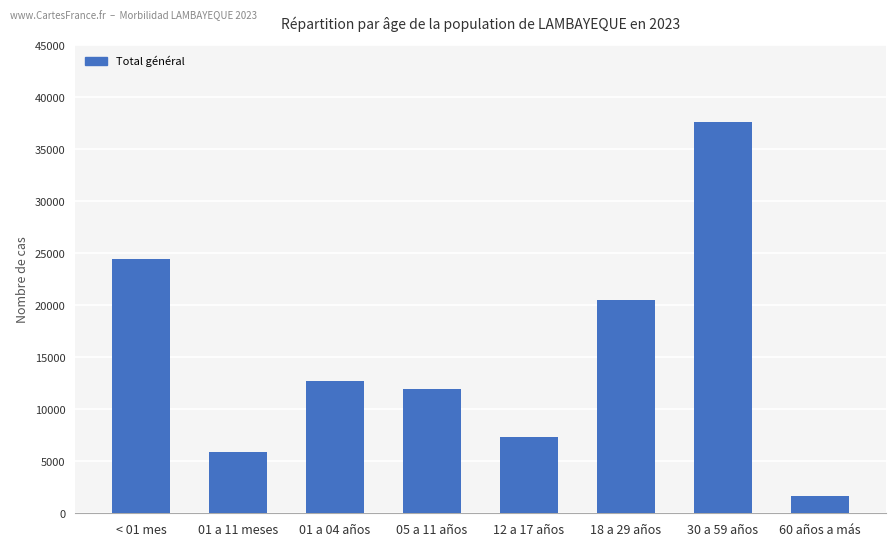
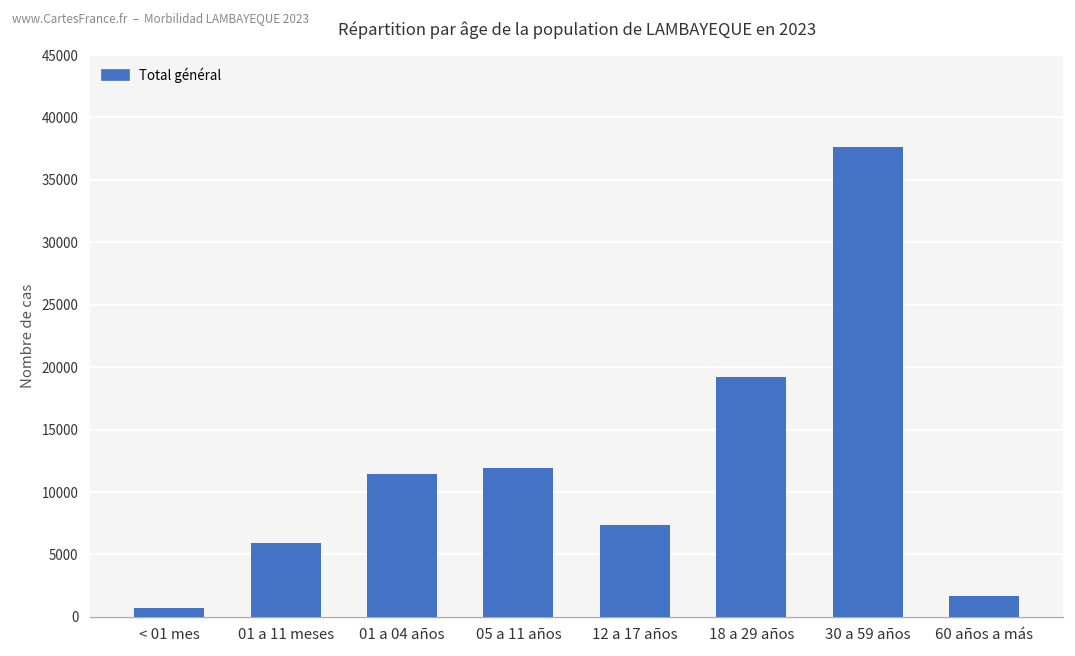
  {
-   "< 01 mes": 24400,
+   "< 01 mes": 700,
    "01 a 11 meses": 5900,
-   "01 a 04 años": 12700,
+   "01 a 04 años": 11400,
    "05 a 11 años": 11900,
    "12 a 17 años": 7300,
-   "18 a 29 años": 20500,
+   "18 a 29 años": 19200,
    "30 a 59 años": 37700,
    "60 años a más": 1600
  }
